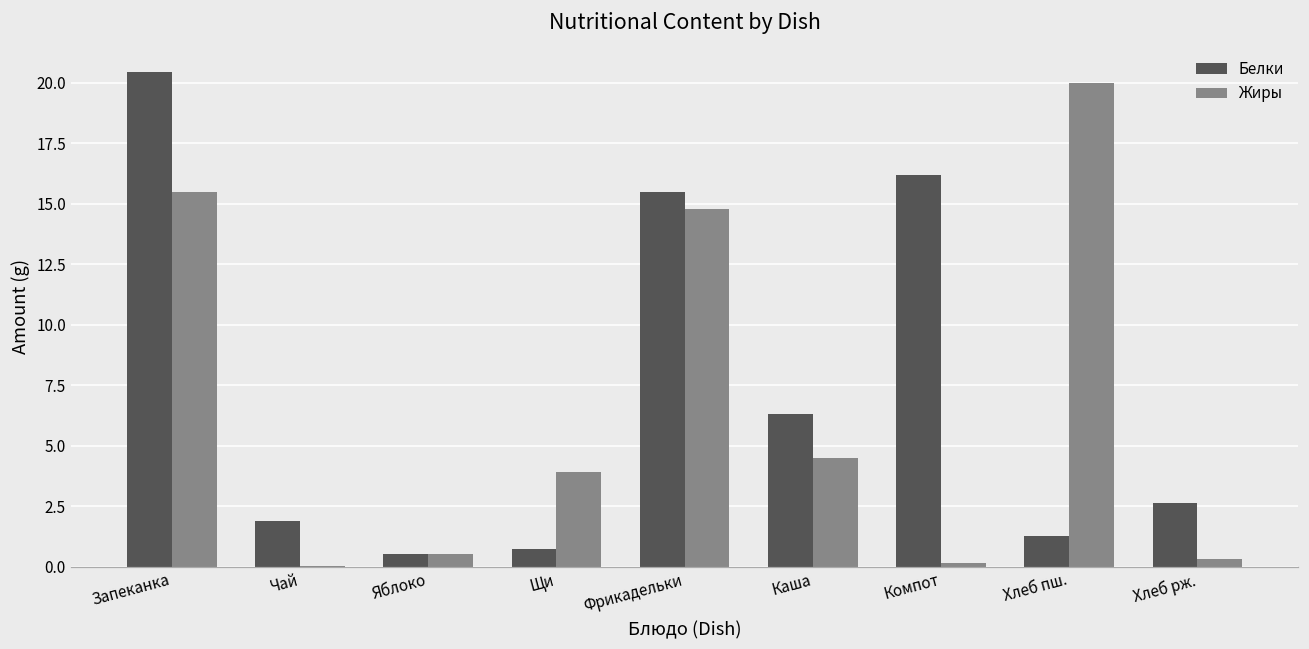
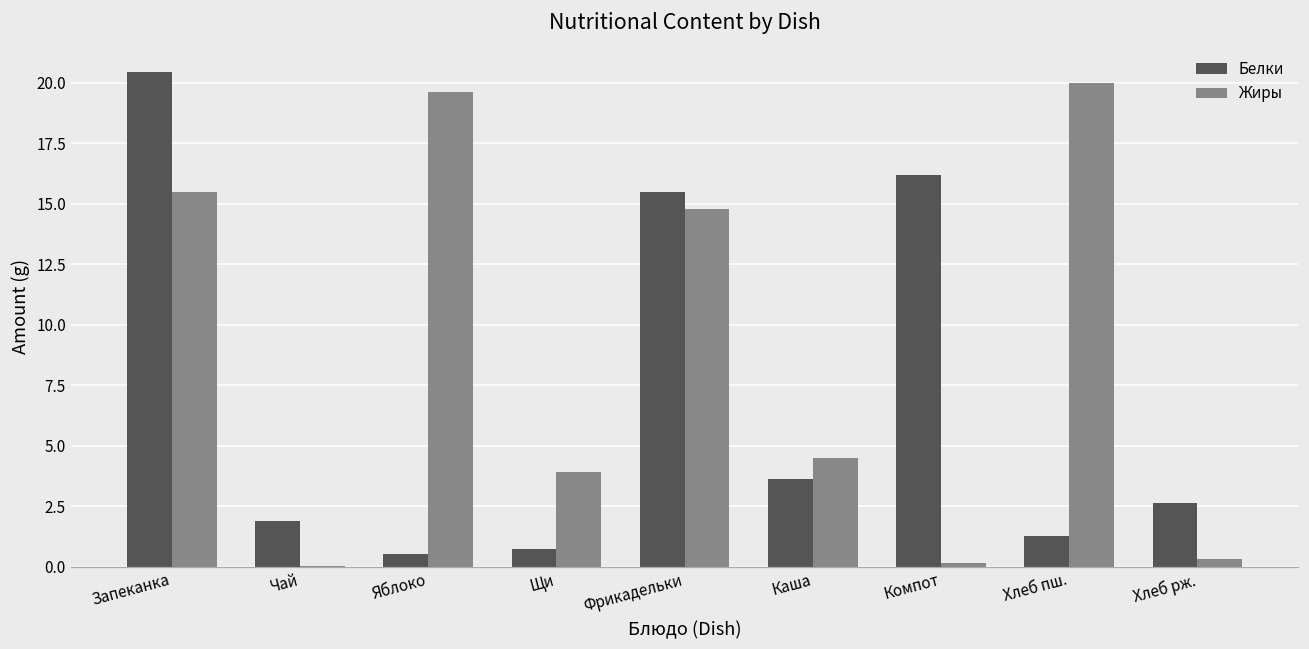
  {
    "Белки": {
      "Запеканка": 20.5,
      "Чай": 1.9,
      "Яблоко": 0.5,
      "Щи": 0.7,
      "Фрикадельки": 15.5,
-     "Каша": 6.3,
+     "Каша": 3.6,
      "Компот": 16.2,
      "Хлеб пш.": 1.3,
      "Хлеб рж.": 2.6
    },
    "Жиры": {
      "Запеканка": 15.5,
-     "Яблоко": 0.5,
+     "Яблоко": 19.6,
      "Щи": 3.9,
      "Фрикадельки": 14.8,
      "Каша": 4.5,
      "Компот": 0.1,
      "Хлеб пш.": 20.0,
      "Хлеб рж.": 0.3
    }
  }
